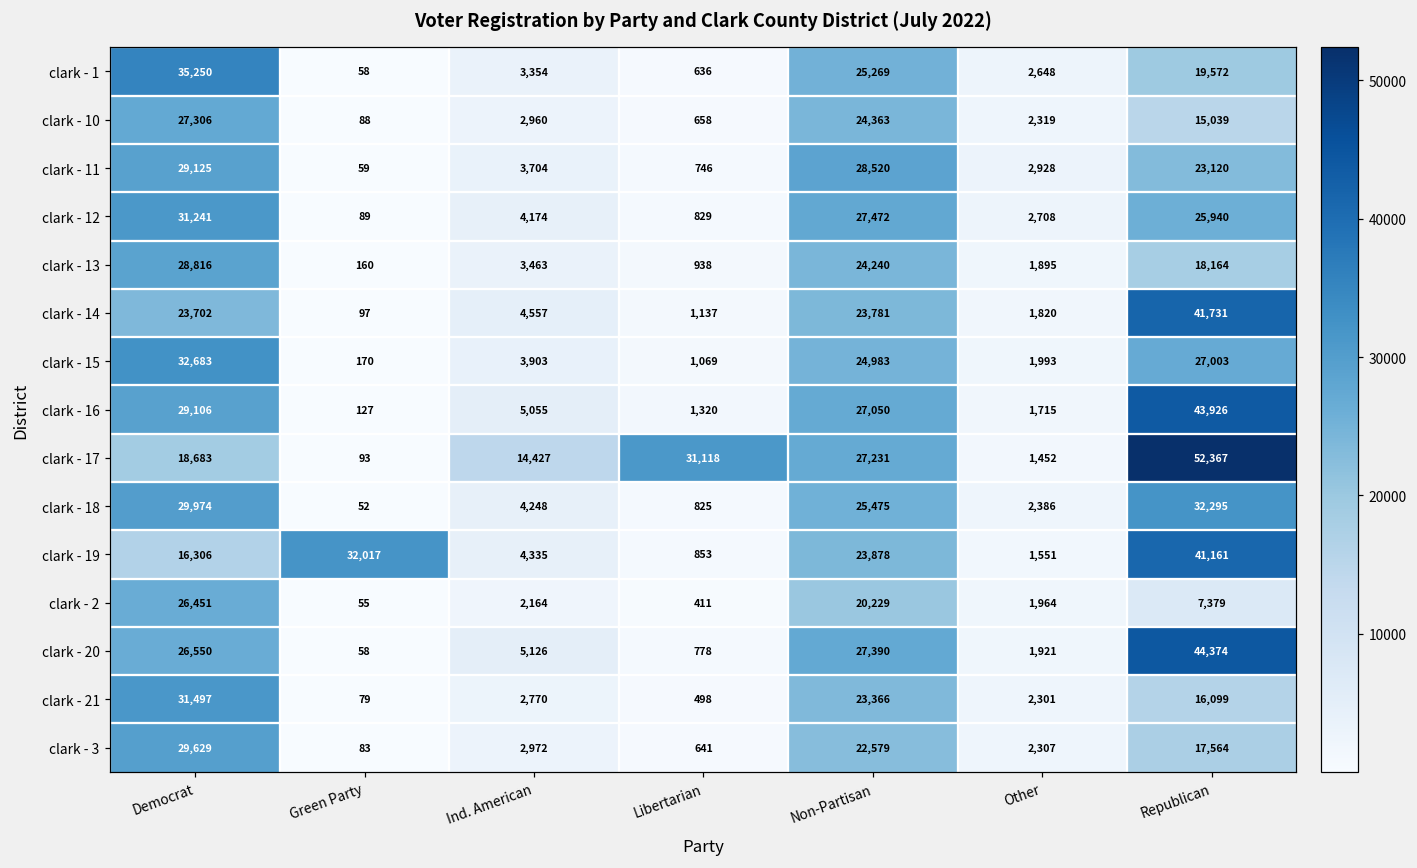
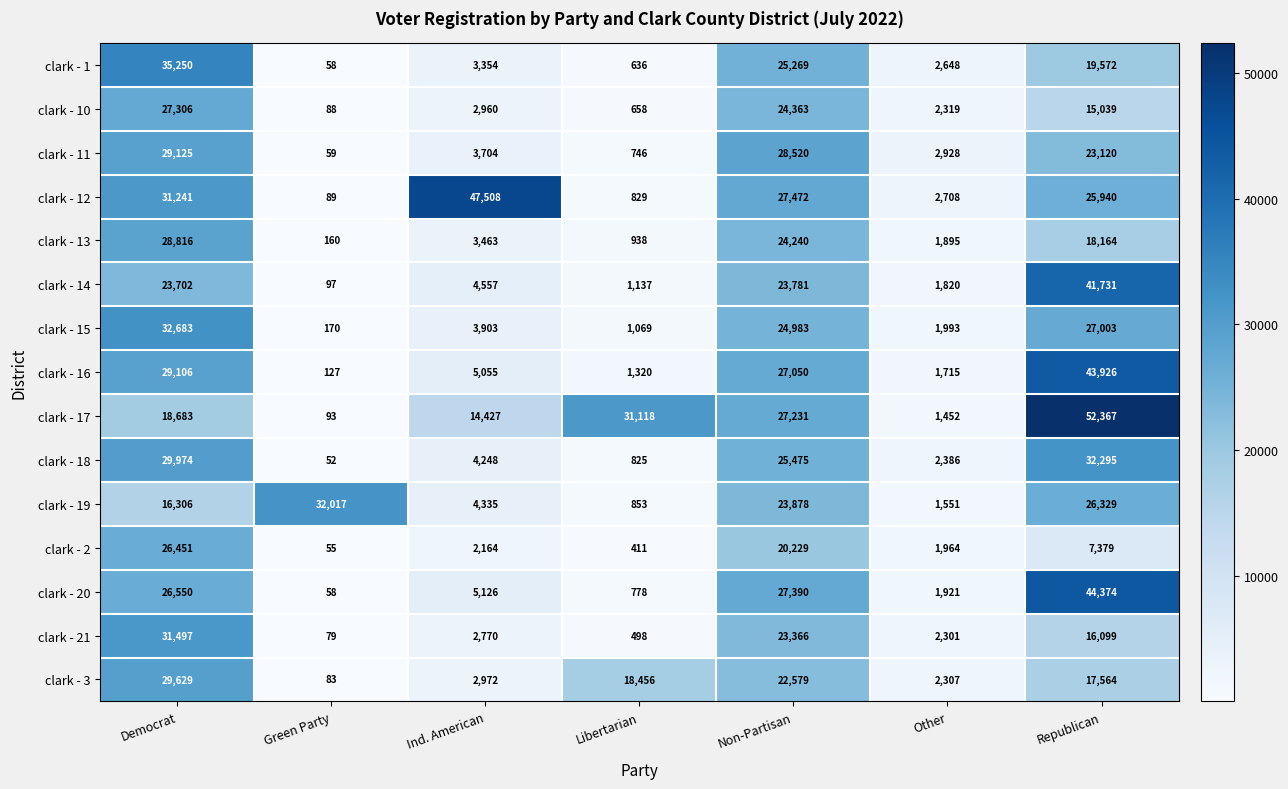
  {
    "clark - 1": {
      "Democrat": "35,250",
      "Green Party": "58",
      "Ind. American": "3,354",
      "Libertarian": "636",
      "Non-Partisan": "25,269",
      "Other": "2,648",
      "Republican": "19,572"
    },
    "clark - 10": {
      "Democrat": "27,306",
      "Green Party": "88",
      "Ind. American": "2,960",
      "Libertarian": "658",
      "Non-Partisan": "24,363",
      "Other": "2,319",
      "Republican": "15,039"
    },
    "clark - 11": {
      "Democrat": "29,125",
      "Green Party": "59",
      "Ind. American": "3,704",
      "Libertarian": "746",
      "Non-Partisan": "28,520",
      "Other": "2,928",
      "Republican": "23,120"
    },
    "clark - 12": {
      "Democrat": "31,241",
      "Green Party": "89",
-     "Ind. American": "4,174",
+     "Ind. American": "47,508",
      "Libertarian": "829",
      "Non-Partisan": "27,472",
      "Other": "2,708",
      "Republican": "25,940"
    },
    "clark - 13": {
      "Democrat": "28,816",
      "Green Party": "160",
      "Ind. American": "3,463",
      "Libertarian": "938",
      "Non-Partisan": "24,240",
      "Other": "1,895",
      "Republican": "18,164"
    },
    "clark - 14": {
      "Democrat": "23,702",
      "Green Party": "97",
      "Ind. American": "4,557",
      "Libertarian": "1,137",
      "Non-Partisan": "23,781",
      "Other": "1,820",
      "Republican": "41,731"
    },
    "clark - 15": {
      "Democrat": "32,683",
      "Green Party": "170",
      "Ind. American": "3,903",
      "Libertarian": "1,069",
      "Non-Partisan": "24,983",
      "Other": "1,993",
      "Republican": "27,003"
    },
    "clark - 16": {
      "Democrat": "29,106",
      "Green Party": "127",
      "Ind. American": "5,055",
      "Libertarian": "1,320",
      "Non-Partisan": "27,050",
      "Other": "1,715",
      "Republican": "43,926"
    },
    "clark - 17": {
      "Democrat": "18,683",
      "Green Party": "93",
      "Ind. American": "14,427",
      "Libertarian": "31,118",
      "Non-Partisan": "27,231",
      "Other": "1,452",
      "Republican": "52,367"
    },
    "clark - 18": {
      "Democrat": "29,974",
      "Green Party": "52",
      "Ind. American": "4,248",
      "Libertarian": "825",
      "Non-Partisan": "25,475",
      "Other": "2,386",
      "Republican": "32,295"
    },
    "clark - 19": {
      "Democrat": "16,306",
      "Green Party": "32,017",
      "Ind. American": "4,335",
      "Libertarian": "853",
      "Non-Partisan": "23,878",
      "Other": "1,551",
-     "Republican": "41,161"
+     "Republican": "26,329"
    },
    "clark - 2": {
      "Democrat": "26,451",
      "Green Party": "55",
      "Ind. American": "2,164",
      "Libertarian": "411",
      "Non-Partisan": "20,229",
      "Other": "1,964",
      "Republican": "7,379"
    },
    "clark - 20": {
      "Democrat": "26,550",
      "Green Party": "58",
      "Ind. American": "5,126",
      "Libertarian": "778",
      "Non-Partisan": "27,390",
      "Other": "1,921",
      "Republican": "44,374"
    },
    "clark - 21": {
      "Democrat": "31,497",
      "Green Party": "79",
      "Ind. American": "2,770",
      "Libertarian": "498",
      "Non-Partisan": "23,366",
      "Other": "2,301",
      "Republican": "16,099"
    },
    "clark - 3": {
      "Democrat": "29,629",
      "Green Party": "83",
      "Ind. American": "2,972",
-     "Libertarian": "641",
+     "Libertarian": "18,456",
      "Non-Partisan": "22,579",
      "Other": "2,307",
      "Republican": "17,564"
    }
  }
